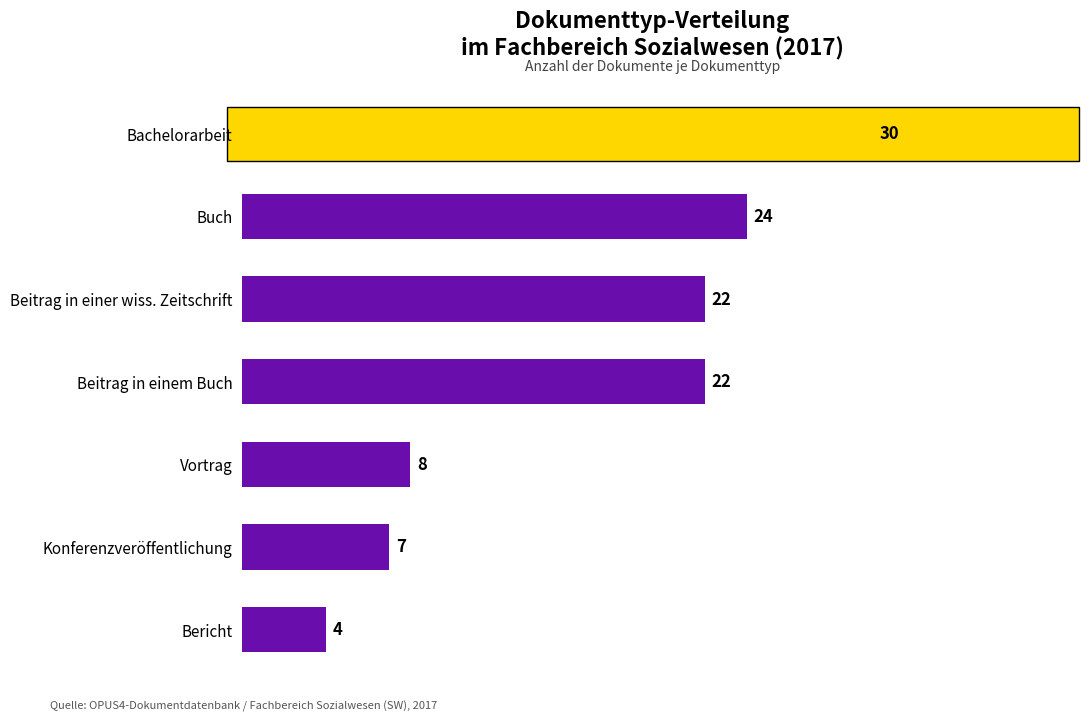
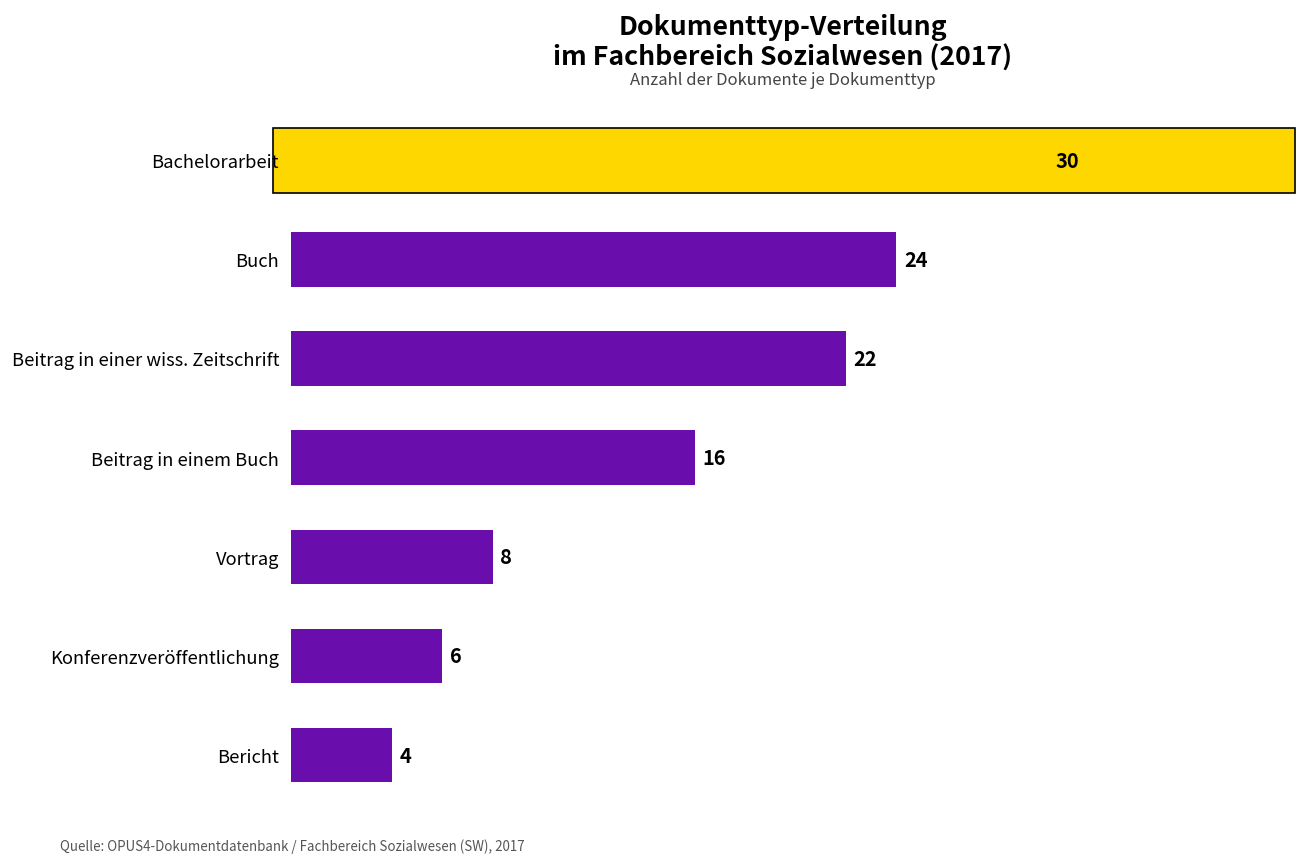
  {
    "Bachelorarbeit": 30,
    "Buch": 24,
    "Beitrag in einer wiss. Zeitschrift": 22,
-   "Beitrag in einem Buch": 22,
+   "Beitrag in einem Buch": 16,
    "Vortrag": 8,
-   "Konferenzveröffentlichung": 7,
+   "Konferenzveröffentlichung": 6,
    "Bericht": 4
  }
